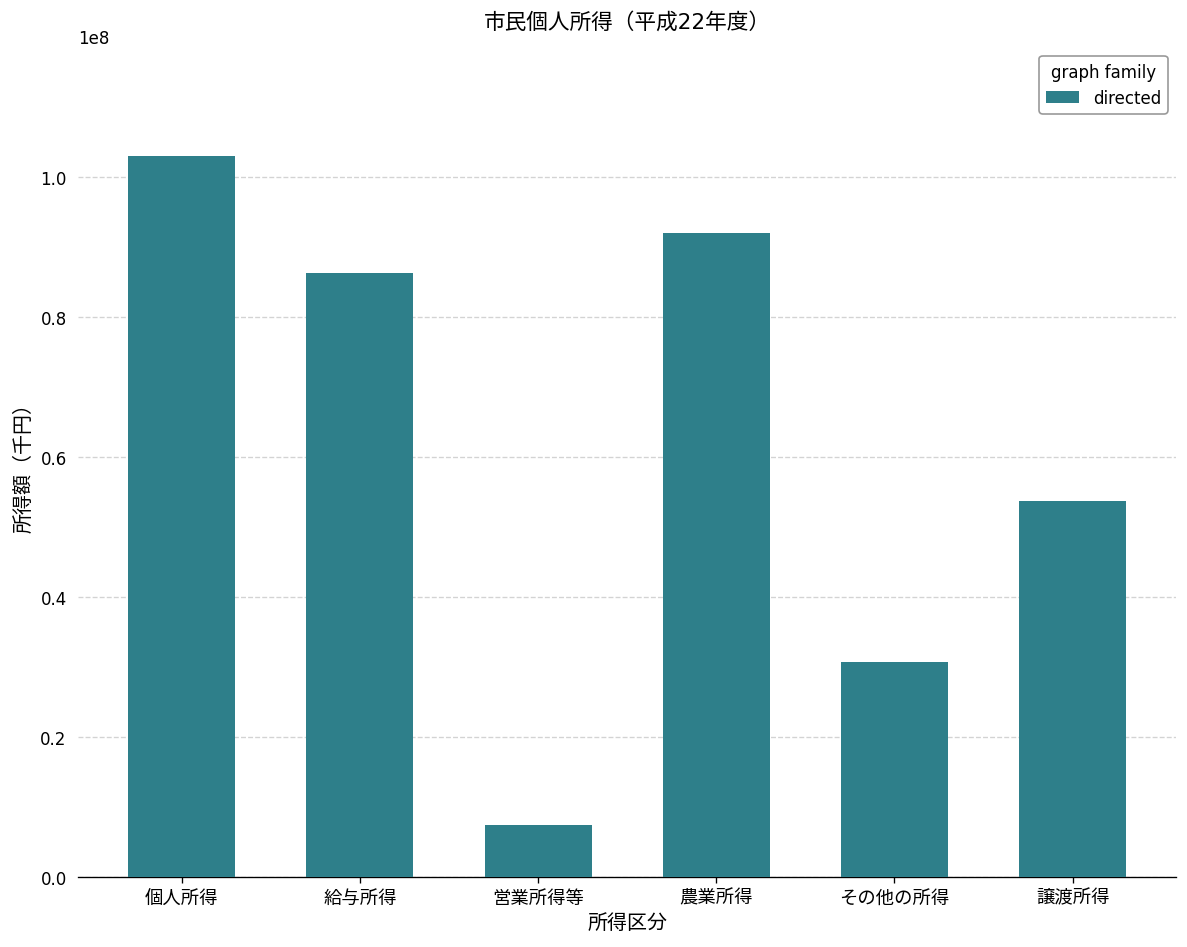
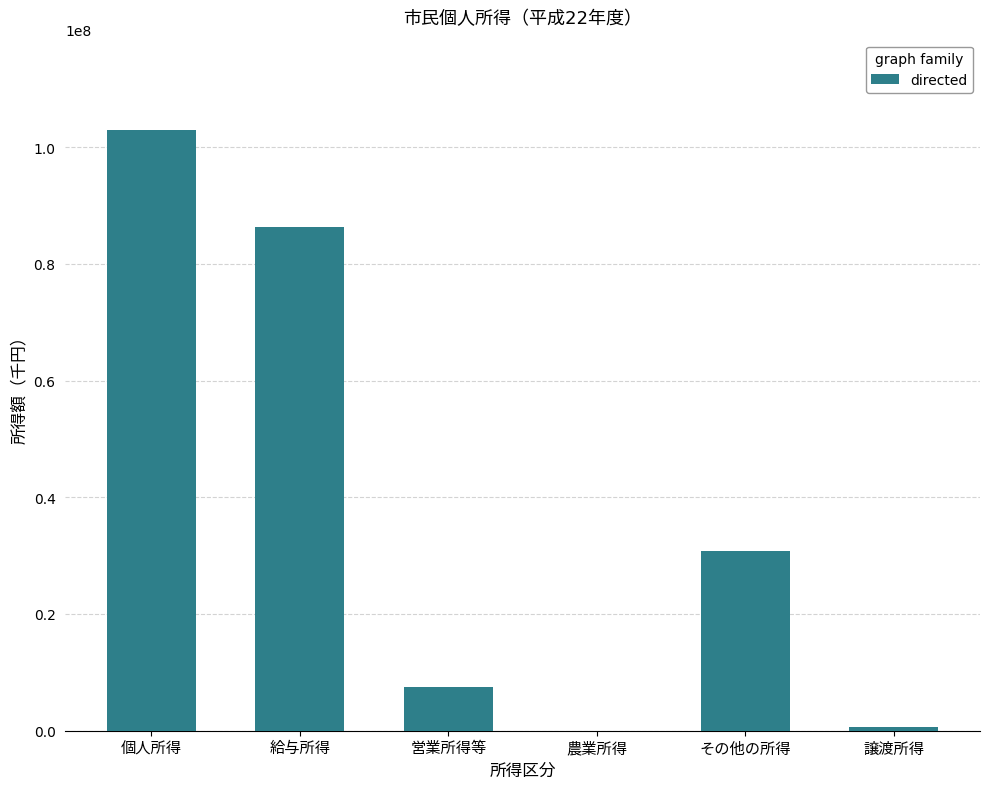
  {
    "個人所得": 103000000,
    "給与所得": 86000000,
    "営業所得等": 7000000,
-   "農業所得": 92000000,
+   "農業所得": 0,
    "その他の所得": 31000000,
-   "譲渡所得": 54000000
+   "譲渡所得": 1000000
  }
